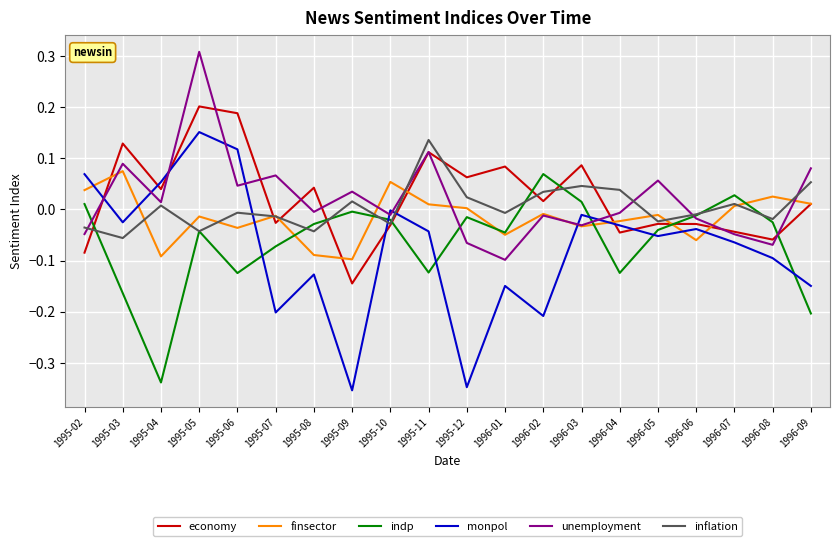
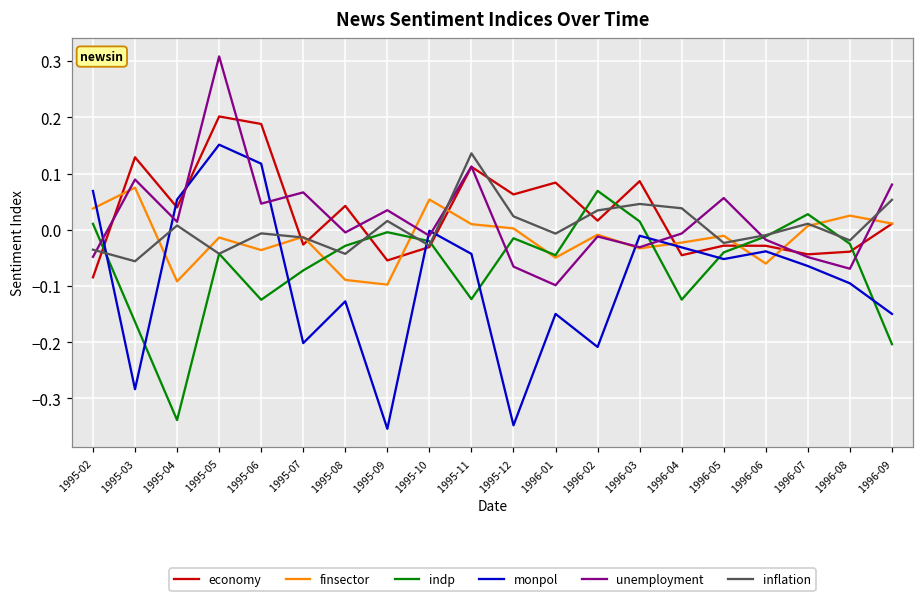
  {
    "economy": {
      "1995-02": -0.08,
      "1995-03": 0.13,
      "1995-04": 0.04,
      "1995-05": 0.20,
      "1995-06": 0.19,
      "1995-07": -0.03,
      "1995-08": 0.04,
-     "1995-09": -0.14,
+     "1995-09": -0.05,
      "1995-12": 0.06,
      "1996-01": 0.08,
      "1996-02": 0.02,
      "1996-03": 0.09,
      "1996-04": -0.05,
      "1996-06": -0.03,
-     "1996-08": -0.06
+     "1996-08": -0.04
    },
    "finsector": {
      "1995-02": 0.04,
      "1995-03": 0.07,
      "1995-04": -0.09,
      "1995-05": -0.01,
      "1995-06": -0.04,
      "1995-08": -0.09,
      "1995-09": -0.10,
      "1995-10": 0.05,
      "1995-11": 0.01,
      "1995-12": 0.00,
      "1996-04": -0.02,
      "1996-05": -0.01,
      "1996-06": -0.06,
      "1996-08": 0.03
    },
    "indp": {
      "1995-02": 0.01,
      "1995-03": -0.16,
      "1995-04": -0.34,
      "1995-06": -0.12,
      "1995-07": -0.07,
      "1995-08": -0.03,
      "1995-09": 0.00,
      "1995-10": -0.02,
      "1995-11": -0.12,
      "1995-12": -0.02,
      "1996-02": 0.07,
      "1996-03": 0.01,
      "1996-04": -0.12,
      "1996-05": -0.04,
      "1996-07": 0.03,
      "1996-08": -0.03,
      "1996-09": -0.20
    },
    "monpol": {
      "1995-02": 0.07,
-     "1995-03": -0.03,
+     "1995-03": -0.28,
      "1995-04": 0.05,
      "1995-05": 0.15,
      "1995-06": 0.12,
      "1995-07": -0.20,
      "1995-08": -0.13,
      "1995-09": -0.35,
      "1995-10": 0.00,
      "1995-11": -0.04,
      "1995-12": -0.35,
      "1996-01": -0.15,
      "1996-02": -0.21,
      "1996-03": -0.01,
      "1996-04": -0.03,
      "1996-05": -0.05,
      "1996-06": -0.04,
      "1996-07": -0.06,
      "1996-08": -0.10,
      "1996-09": -0.15
    },
    "unemployment": {
      "1995-02": -0.05,
      "1995-03": 0.09,
      "1995-04": 0.01,
      "1995-05": 0.31,
      "1995-06": 0.05,
      "1995-07": 0.07,
      "1995-08": 0.00,
      "1995-09": 0.03,
      "1995-10": -0.01,
      "1995-12": -0.07,
      "1996-01": -0.10,
      "1996-04": -0.01,
      "1996-05": 0.06,
      "1996-06": -0.02,
      "1996-08": -0.07,
      "1996-09": 0.08
    },
    "inflation": {
      "1995-02": -0.04,
      "1995-03": -0.06,
      "1995-04": 0.01,
      "1995-06": -0.01,
      "1995-08": -0.04,
      "1995-09": 0.02,
      "1995-11": 0.14,
      "1995-12": 0.02,
      "1996-01": -0.01,
      "1996-02": 0.03,
      "1996-03": 0.05,
      "1996-04": 0.04,
      "1996-08": -0.02,
      "1996-09": 0.05
    }
  }
